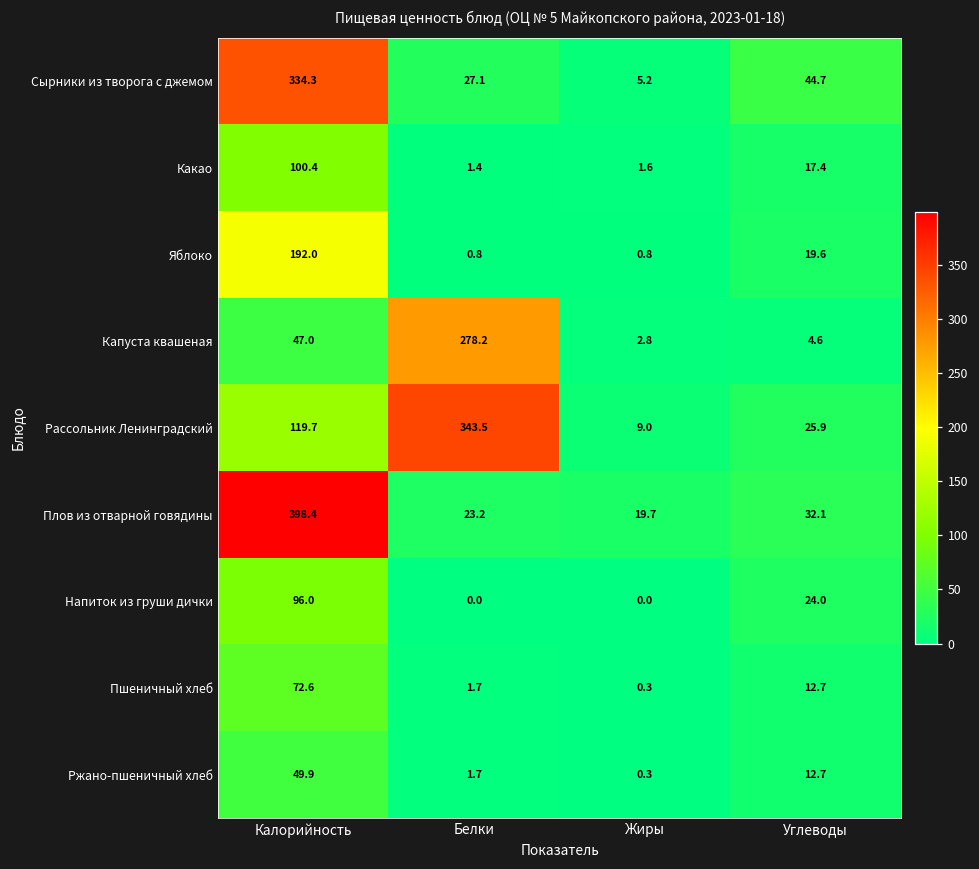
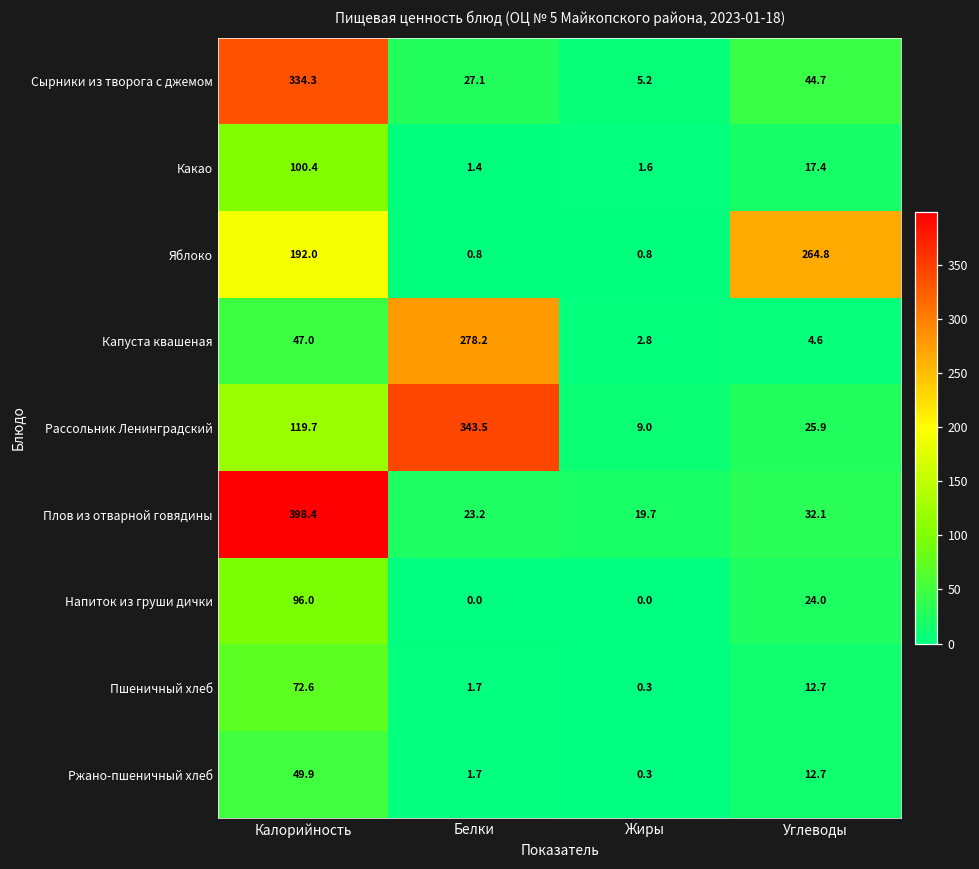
  {
    "Сырники из творога с джемом": {
      "Калорийность": 334.3,
      "Белки": 27.1,
      "Жиры": 5.2,
      "Углеводы": 44.7
    },
    "Какао": {
      "Калорийность": 100.4,
      "Белки": 1.4,
      "Жиры": 1.6,
      "Углеводы": 17.4
    },
    "Яблоко": {
      "Калорийность": 192.0,
      "Белки": 0.8,
      "Жиры": 0.8,
-     "Углеводы": 19.6
+     "Углеводы": 264.8
    },
    "Капуста квашеная": {
      "Калорийность": 47.0,
      "Белки": 278.2,
      "Жиры": 2.8,
      "Углеводы": 4.6
    },
    "Рассольник Ленинградский": {
      "Калорийность": 119.7,
      "Белки": 343.5,
      "Жиры": 9.0,
      "Углеводы": 25.9
    },
    "Плов из отварной говядины": {
      "Калорийность": 398.4,
      "Белки": 23.2,
      "Жиры": 19.7,
      "Углеводы": 32.1
    },
    "Напиток из груши дички": {
      "Калорийность": 96.0,
      "Белки": 0.0,
      "Жиры": 0.0,
      "Углеводы": 24.0
    },
    "Пшеничный хлеб": {
      "Калорийность": 72.6,
      "Белки": 1.7,
      "Жиры": 0.3,
      "Углеводы": 12.7
    },
    "Ржано-пшеничный хлеб": {
      "Калорийность": 49.9,
      "Белки": 1.7,
      "Жиры": 0.3,
      "Углеводы": 12.7
    }
  }
